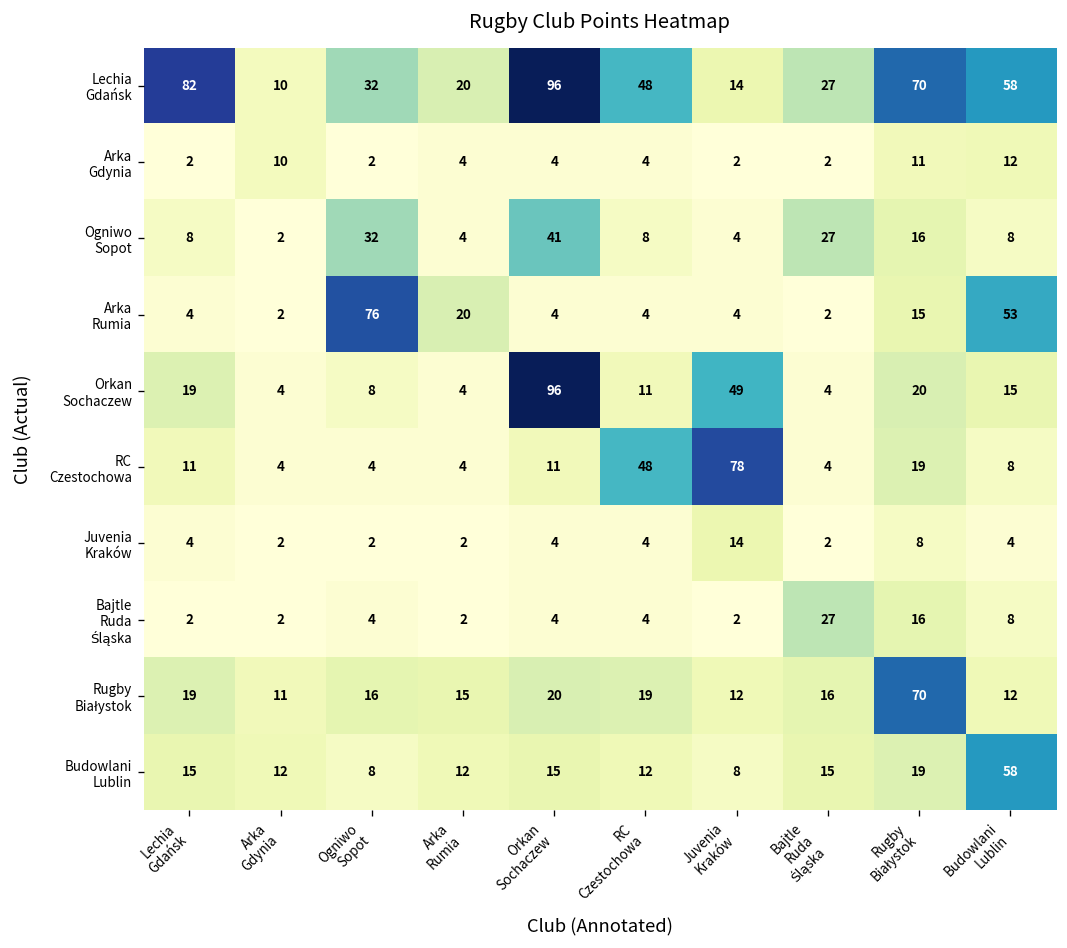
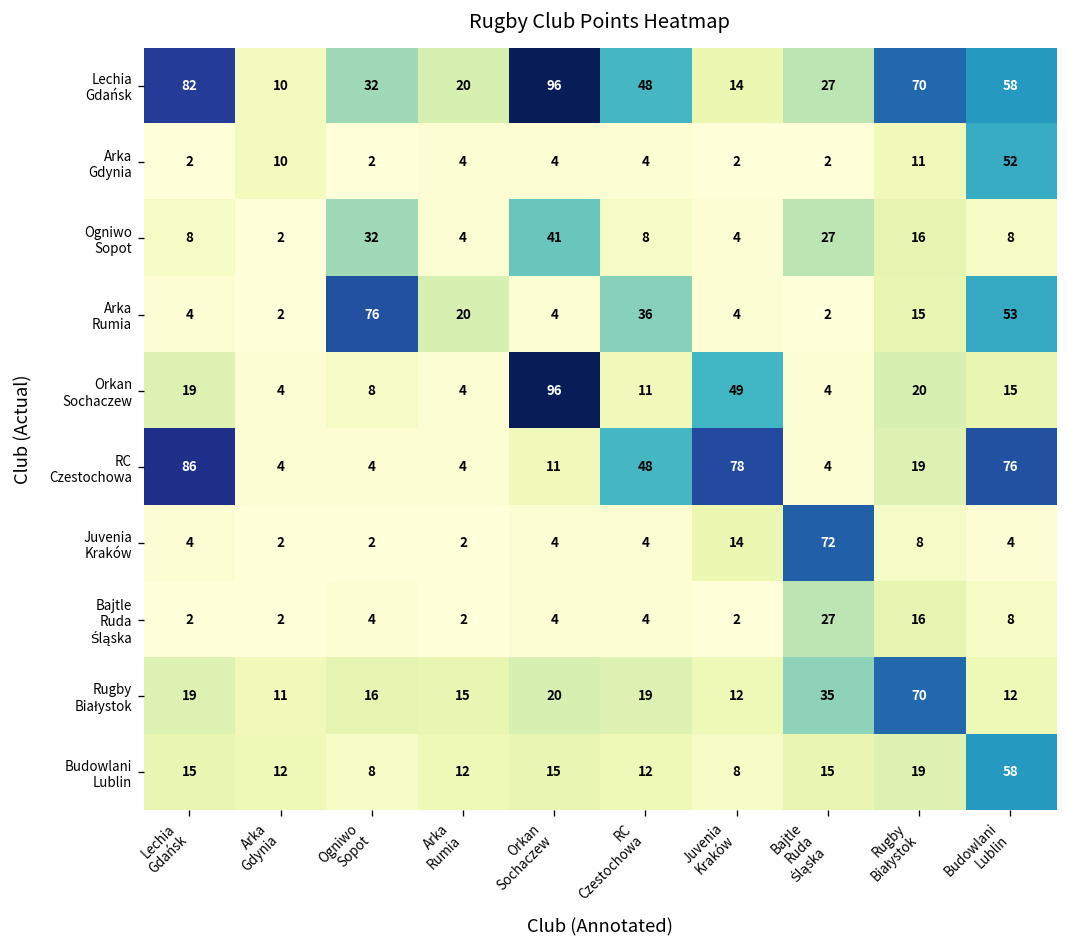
  {
    "Lechia Gdańsk": {
      "Lechia Gdańsk": 82,
      "Arka Gdynia": 10,
      "Ogniwo Sopot": 32,
      "Arka Rumia": 20,
      "Orkan Sochaczew": 96,
      "RC Czestochowa": 48,
      "Juvenia Kraków": 14,
      "Bajtle Ruda Śląska": 27,
      "Rugby Białystok": 70,
      "Budowlani Lublin": 58
    },
    "Arka Gdynia": {
      "Lechia Gdańsk": 2,
      "Arka Gdynia": 10,
      "Ogniwo Sopot": 2,
      "Arka Rumia": 4,
      "Orkan Sochaczew": 4,
      "RC Czestochowa": 4,
      "Juvenia Kraków": 2,
      "Bajtle Ruda Śląska": 2,
      "Rugby Białystok": 11,
-     "Budowlani Lublin": 12
+     "Budowlani Lublin": 52
    },
    "Ogniwo Sopot": {
      "Lechia Gdańsk": 8,
      "Arka Gdynia": 2,
      "Ogniwo Sopot": 32,
      "Arka Rumia": 4,
      "Orkan Sochaczew": 41,
      "RC Czestochowa": 8,
      "Juvenia Kraków": 4,
      "Bajtle Ruda Śląska": 27,
      "Rugby Białystok": 16,
      "Budowlani Lublin": 8
    },
    "Arka Rumia": {
      "Lechia Gdańsk": 4,
      "Arka Gdynia": 2,
      "Ogniwo Sopot": 76,
      "Arka Rumia": 20,
      "Orkan Sochaczew": 4,
-     "RC Czestochowa": 4,
+     "RC Czestochowa": 36,
      "Juvenia Kraków": 4,
      "Bajtle Ruda Śląska": 2,
      "Rugby Białystok": 15,
      "Budowlani Lublin": 53
    },
    "Orkan Sochaczew": {
      "Lechia Gdańsk": 19,
      "Arka Gdynia": 4,
      "Ogniwo Sopot": 8,
      "Arka Rumia": 4,
      "Orkan Sochaczew": 96,
      "RC Czestochowa": 11,
      "Juvenia Kraków": 49,
      "Bajtle Ruda Śląska": 4,
      "Rugby Białystok": 20,
      "Budowlani Lublin": 15
    },
    "RC Czestochowa": {
-     "Lechia Gdańsk": 11,
+     "Lechia Gdańsk": 86,
      "Arka Gdynia": 4,
      "Ogniwo Sopot": 4,
      "Arka Rumia": 4,
      "Orkan Sochaczew": 11,
      "RC Czestochowa": 48,
      "Juvenia Kraków": 78,
      "Bajtle Ruda Śląska": 4,
      "Rugby Białystok": 19,
-     "Budowlani Lublin": 8
+     "Budowlani Lublin": 76
    },
    "Juvenia Kraków": {
      "Lechia Gdańsk": 4,
      "Arka Gdynia": 2,
      "Ogniwo Sopot": 2,
      "Arka Rumia": 2,
      "Orkan Sochaczew": 4,
      "RC Czestochowa": 4,
      "Juvenia Kraków": 14,
-     "Bajtle Ruda Śląska": 2,
+     "Bajtle Ruda Śląska": 72,
      "Rugby Białystok": 8,
      "Budowlani Lublin": 4
    },
    "Bajtle Ruda Śląska": {
      "Lechia Gdańsk": 2,
      "Arka Gdynia": 2,
      "Ogniwo Sopot": 4,
      "Arka Rumia": 2,
      "Orkan Sochaczew": 4,
      "RC Czestochowa": 4,
      "Juvenia Kraków": 2,
      "Bajtle Ruda Śląska": 27,
      "Rugby Białystok": 16,
      "Budowlani Lublin": 8
    },
    "Rugby Białystok": {
      "Lechia Gdańsk": 19,
      "Arka Gdynia": 11,
      "Ogniwo Sopot": 16,
      "Arka Rumia": 15,
      "Orkan Sochaczew": 20,
      "RC Czestochowa": 19,
      "Juvenia Kraków": 12,
-     "Bajtle Ruda Śląska": 16,
+     "Bajtle Ruda Śląska": 35,
      "Rugby Białystok": 70,
      "Budowlani Lublin": 12
    },
    "Budowlani Lublin": {
      "Lechia Gdańsk": 15,
      "Arka Gdynia": 12,
      "Ogniwo Sopot": 8,
      "Arka Rumia": 12,
      "Orkan Sochaczew": 15,
      "RC Czestochowa": 12,
      "Juvenia Kraków": 8,
      "Bajtle Ruda Śląska": 15,
      "Rugby Białystok": 19,
      "Budowlani Lublin": 58
    }
  }
